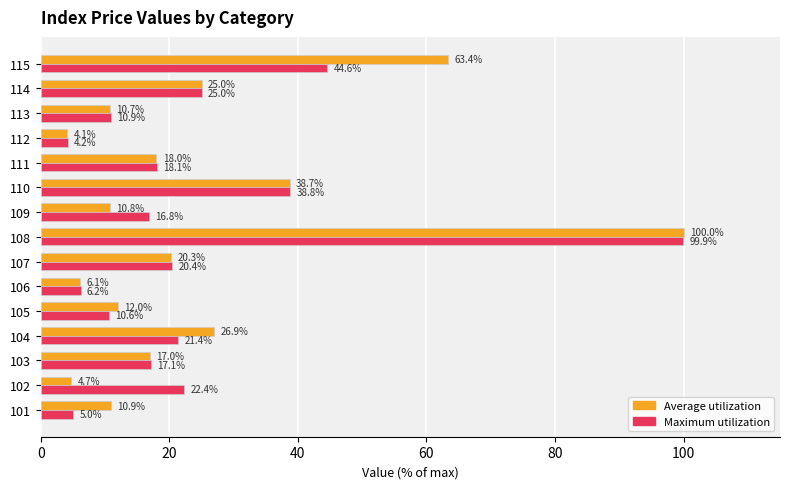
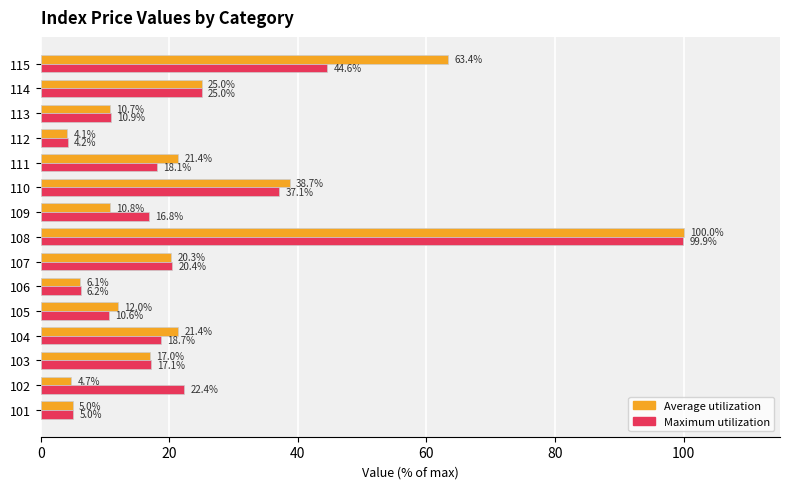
  {
    "Average utilization": {
      "115": "63.4%",
      "114": "25.0%",
      "113": "10.7%",
      "112": "4.1%",
-     "111": "18.0%",
+     "111": "21.4%",
      "110": "38.7%",
      "109": "10.8%",
      "108": "100.0%",
      "107": "20.3%",
      "106": "6.1%",
      "105": "12.0%",
-     "104": "26.9%",
+     "104": "21.4%",
      "103": "17.0%",
      "102": "4.7%",
-     "101": "10.9%"
+     "101": "5.0%"
    },
    "Maximum utilization": {
      "115": "44.6%",
      "114": "25.0%",
      "113": "10.9%",
      "112": "4.2%",
      "111": "18.1%",
-     "110": "38.8%",
+     "110": "37.1%",
      "109": "16.8%",
      "108": "99.9%",
      "107": "20.4%",
      "106": "6.2%",
      "105": "10.6%",
-     "104": "21.4%",
+     "104": "18.7%",
      "103": "17.1%",
      "102": "22.4%",
      "101": "5.0%"
    }
  }
